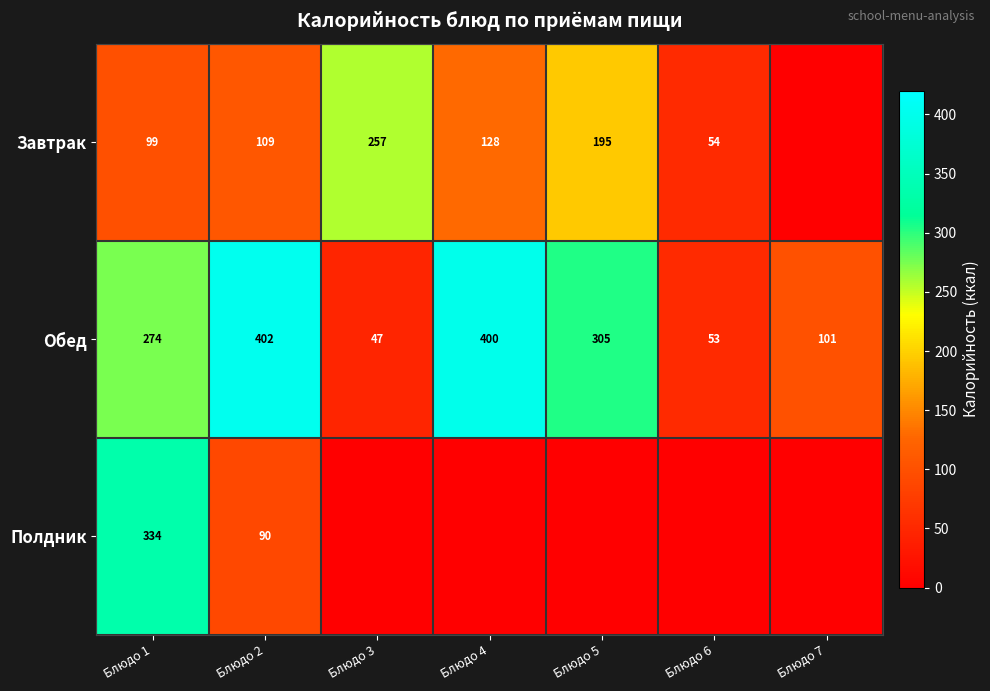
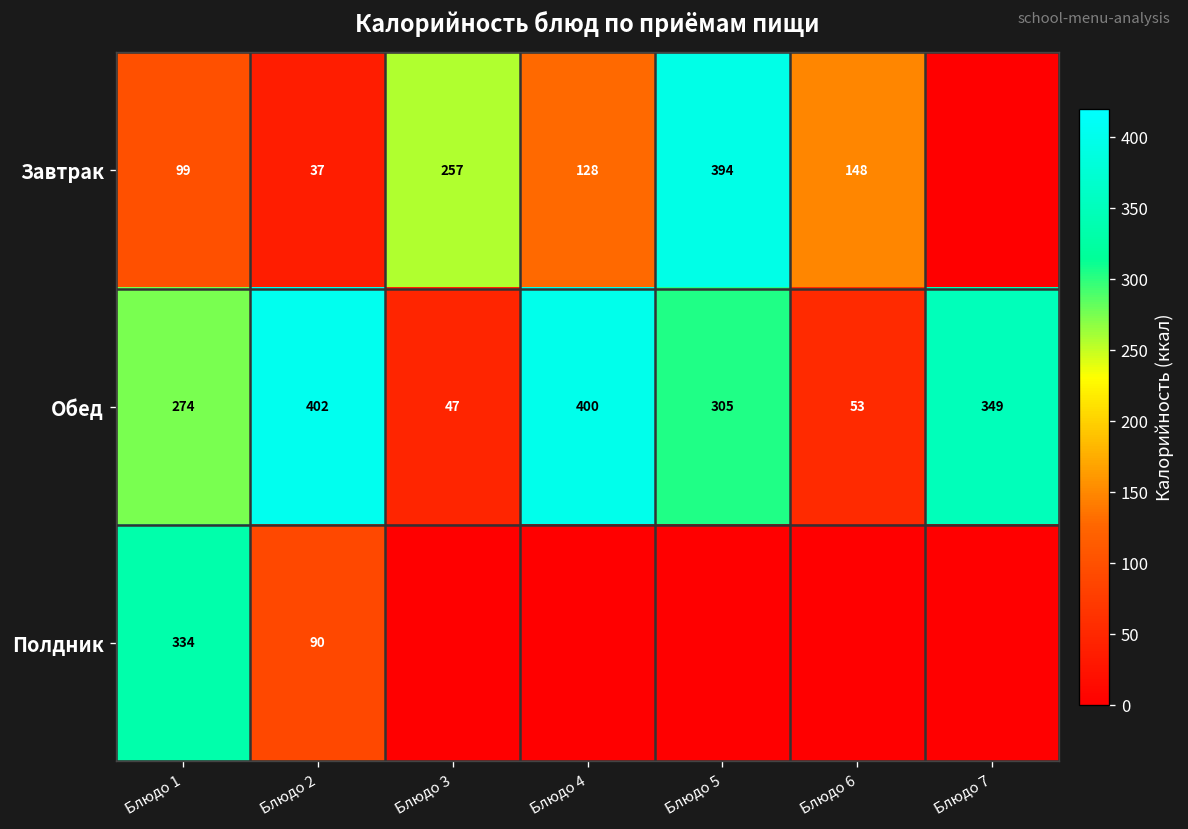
  {
    "Завтрак": {
      "Блюдо 1": 99,
-     "Блюдо 2": 109,
+     "Блюдо 2": 37,
      "Блюдо 3": 257,
      "Блюдо 4": 128,
-     "Блюдо 5": 195,
-     "Блюдо 6": 54
+     "Блюдо 5": 394,
+     "Блюдо 6": 148
    },
    "Обед": {
      "Блюдо 1": 274,
      "Блюдо 2": 402,
      "Блюдо 3": 47,
      "Блюдо 4": 400,
      "Блюдо 5": 305,
      "Блюдо 6": 53,
-     "Блюдо 7": 101
+     "Блюдо 7": 349
    },
    "Полдник": {
      "Блюдо 1": 334,
      "Блюдо 2": 90
    }
  }
